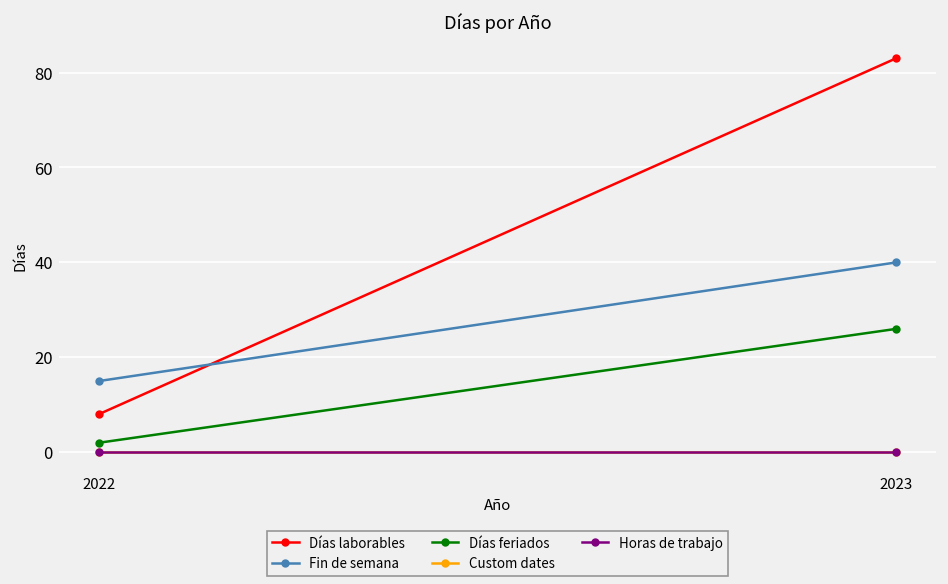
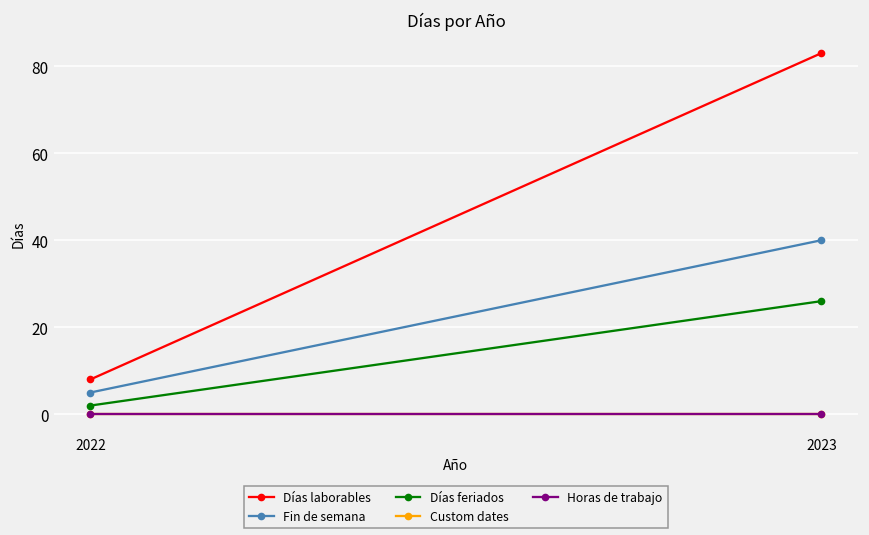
  {
    "Días laborables": {
      "2022": 8,
      "2023": 83
    },
    "Fin de semana": {
-     "2022": 15,
+     "2022": 5,
      "2023": 40
    },
    "Días feriados": {
      "2022": 2,
      "2023": 26
    },
    "Horas de trabajo": {
      "2022": 0,
      "2023": 0
    }
  }
